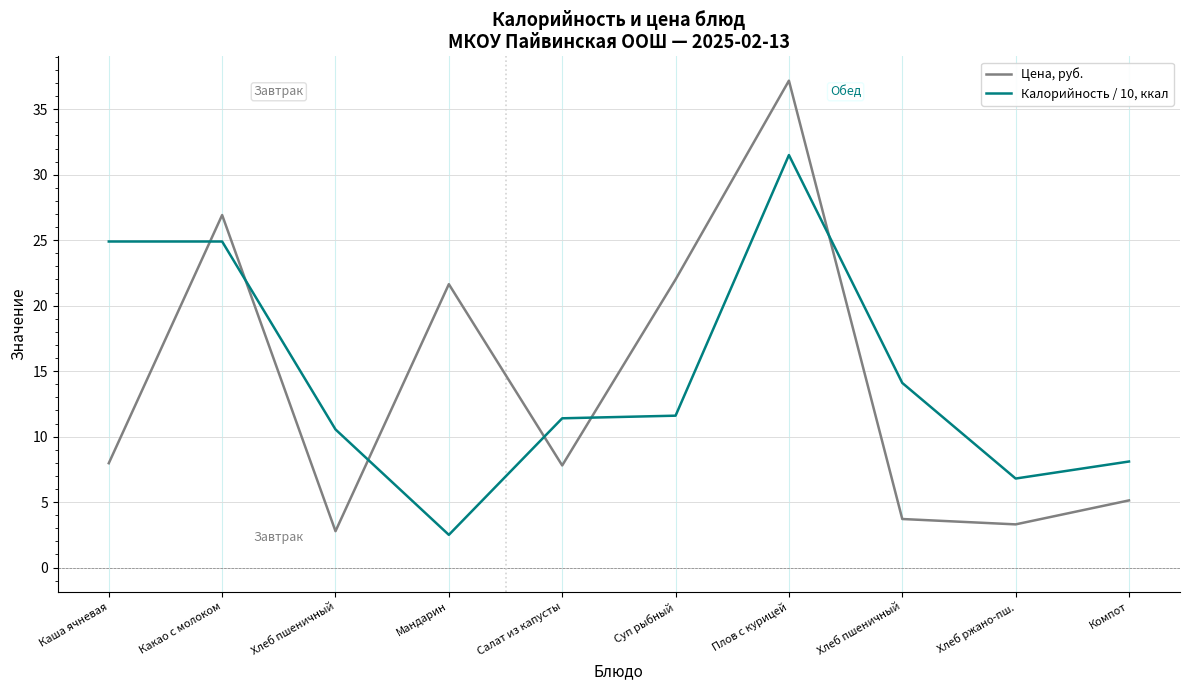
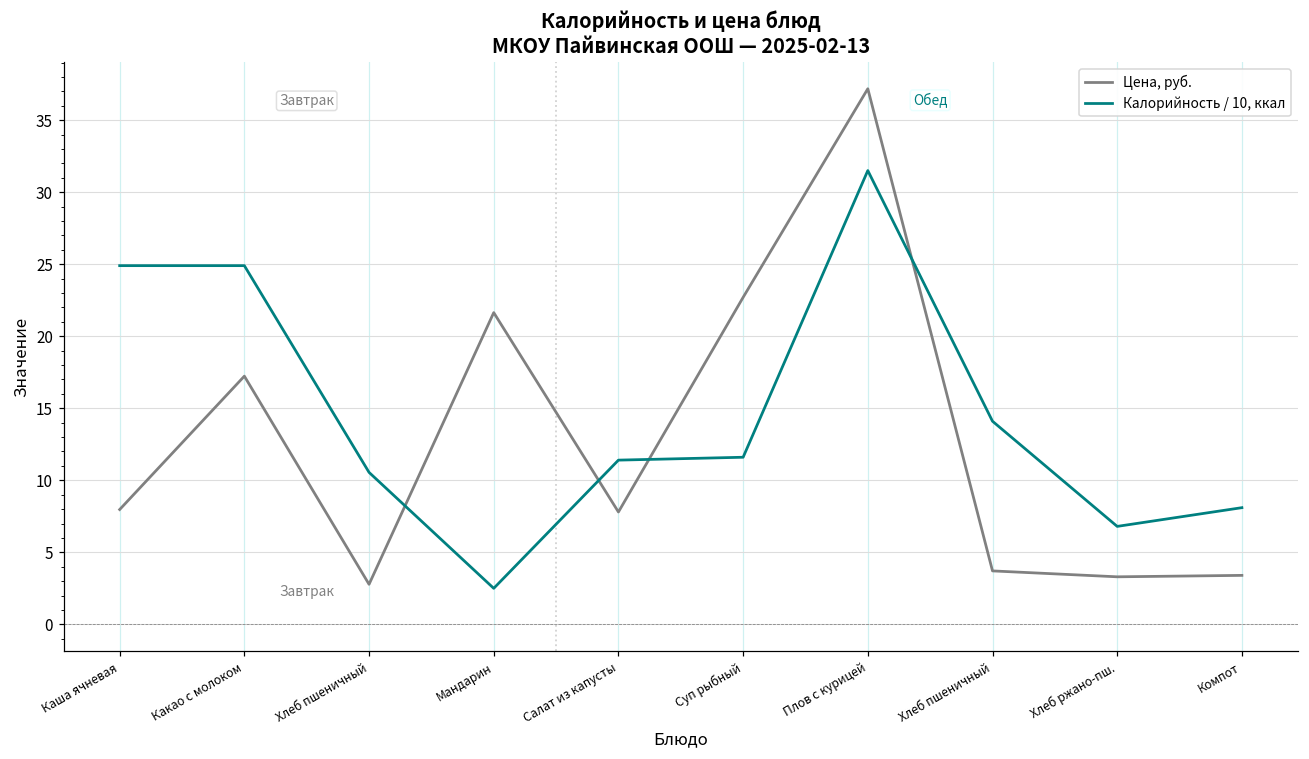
  {
    "Цена, руб.": {
      "Каша ячневая": 8.0,
-     "Какао с молоком": 26.9,
+     "Какао с молоком": 17.2,
      "Мандарин": 21.6,
      "Салат из капусты": 7.8,
-     "Суп рыбный": 22.0,
+     "Суп рыбный": 22.7,
      "Плов с курицей": 37.2,
      "Хлеб ржано-пш.": 3.3,
-     "Компот": 5.1
+     "Компот": 3.4
    },
    "Калорийность / 10, ккал": {
      "Каша ячневая": 24.9,
      "Какао с молоком": 24.9,
      "Мандарин": 2.5,
      "Салат из капусты": 11.4,
      "Суп рыбный": 11.6,
      "Плов с курицей": 31.5,
      "Хлеб ржано-пш.": 6.8,
      "Компот": 8.1
    }
  }
